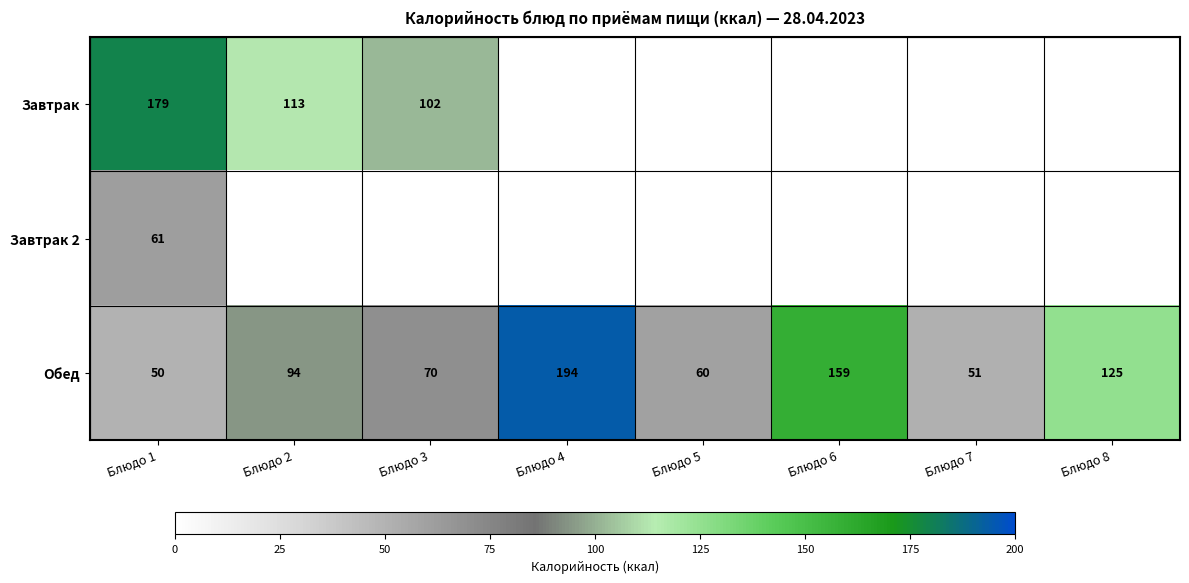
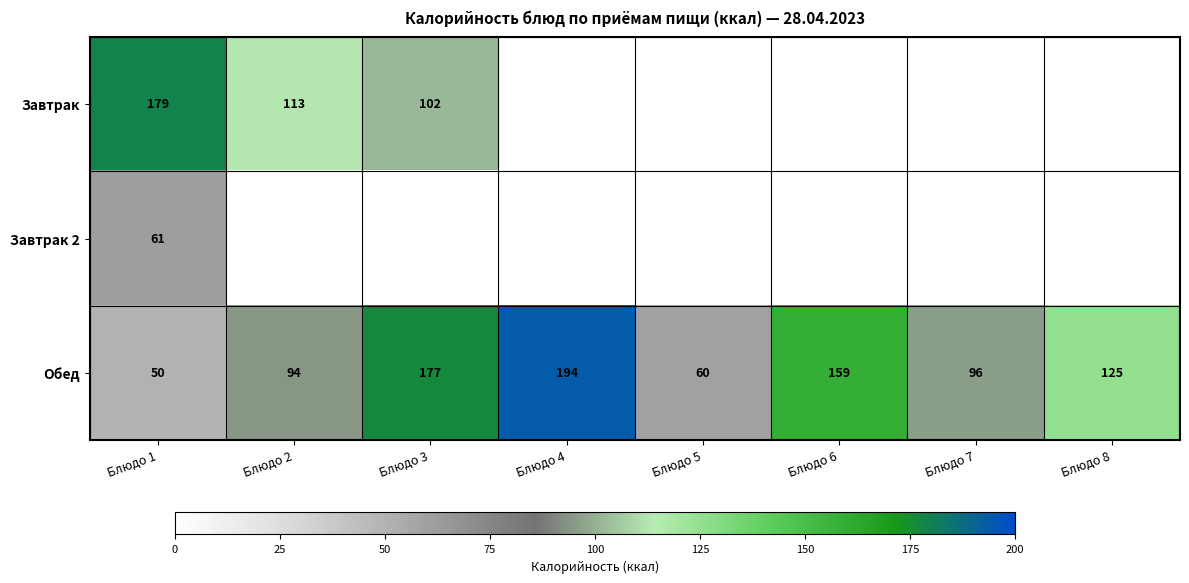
  {
    "Завтрак": {
      "Блюдо 1": 179,
      "Блюдо 2": 113,
      "Блюдо 3": 102
    },
    "Завтрак 2": {
      "Блюдо 1": 61
    },
    "Обед": {
      "Блюдо 1": 50,
      "Блюдо 2": 94,
-     "Блюдо 3": 70,
+     "Блюдо 3": 177,
      "Блюдо 4": 194,
      "Блюдо 5": 60,
      "Блюдо 6": 159,
-     "Блюдо 7": 51,
+     "Блюдо 7": 96,
      "Блюдо 8": 125
    }
  }
